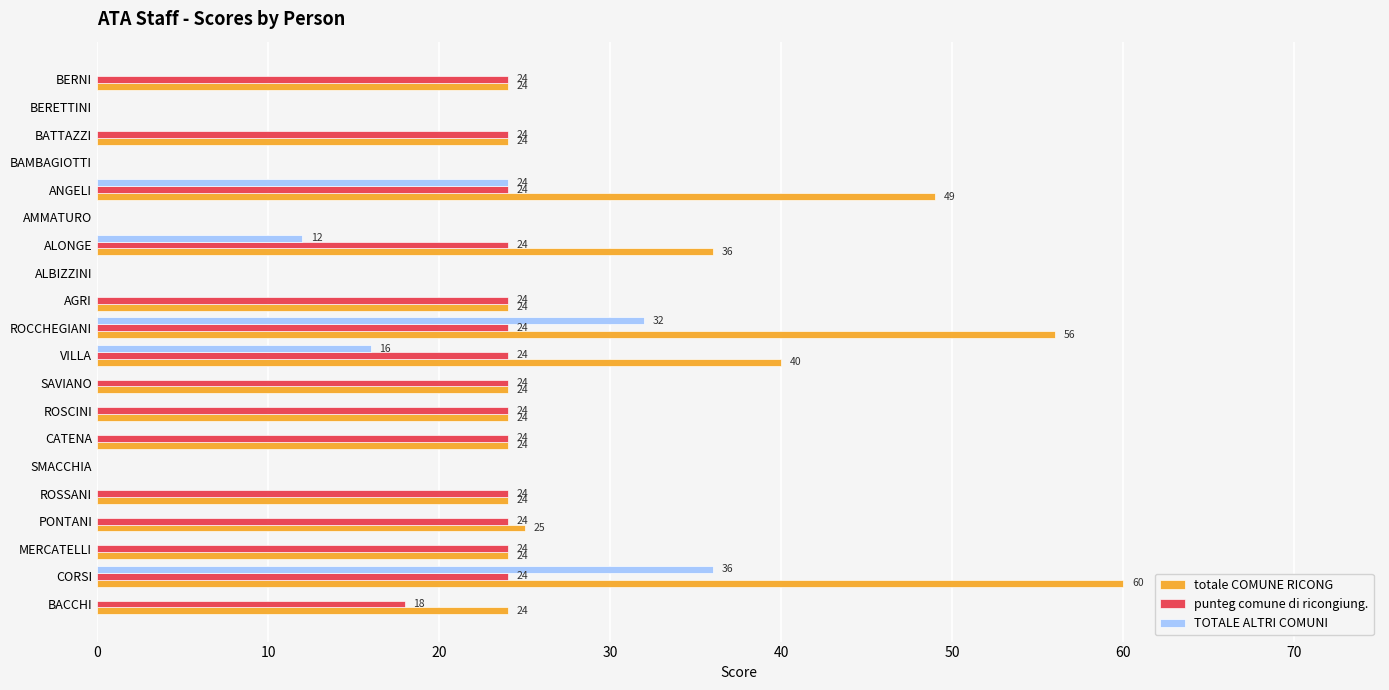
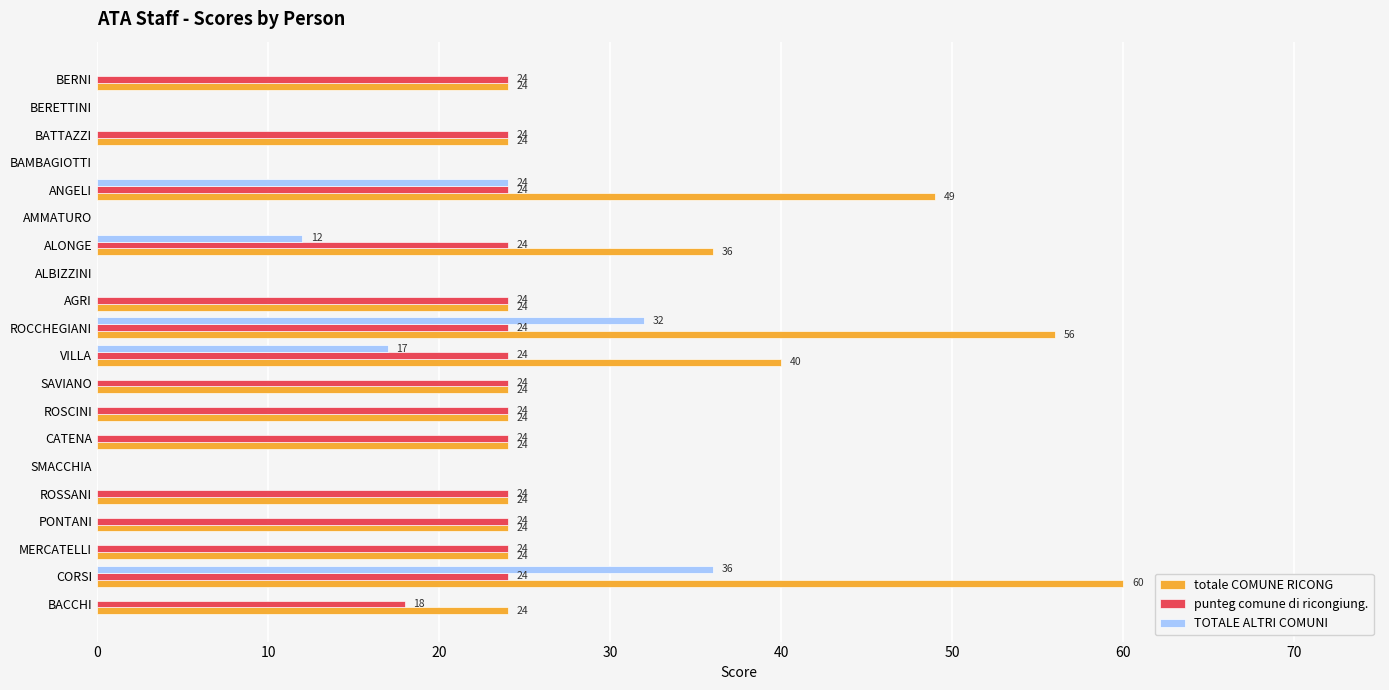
  {
    "totale COMUNE RICONG": {
      "ANGELI": 49,
      "ALONGE": 36,
      "ROCCHEGIANI": 56,
      "VILLA": 40,
-     "PONTANI": 25,
+     "PONTANI": 24,
      "CORSI": 60,
      "BACCHI": 24
    },
    "punteg comune di ricongiung.": {
      "ALONGE": 24,
      "ROCCHEGIANI": 24,
      "VILLA": 24,
      "PONTANI": 24,
      "CORSI": 24,
      "BACCHI": 18
    },
    "TOTALE ALTRI COMUNI": {
      "ALONGE": 12,
      "ROCCHEGIANI": 32,
-     "VILLA": 16,
+     "VILLA": 17,
      "CORSI": 36
    }
  }
